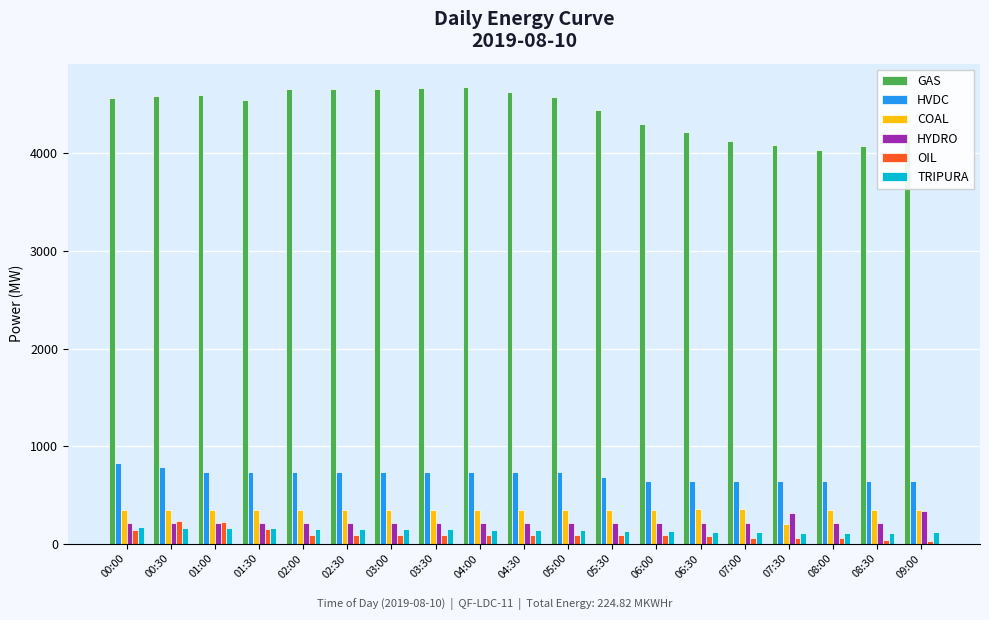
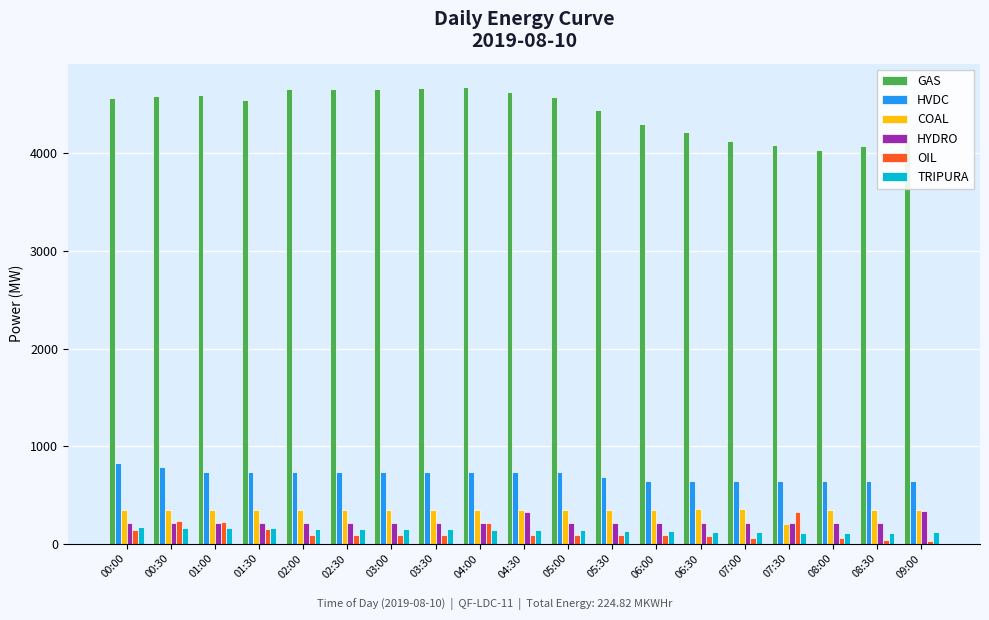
  {
    "GAS": {
      "00:00": 4600,
      "00:30": 4600,
      "01:00": 4600,
      "01:30": 4500,
      "02:00": 4700,
      "02:30": 4700,
      "03:00": 4700,
      "03:30": 4700,
      "04:00": 4700,
      "04:30": 4600,
      "05:00": 4600,
      "05:30": 4400,
      "06:00": 4300,
      "06:30": 4200,
      "07:00": 4100,
      "07:30": 4100,
      "08:00": 4000,
      "08:30": 4100
    },
    "COAL": {
      "00:00": 300,
      "00:30": 300,
      "01:00": 300,
      "01:30": 300,
      "02:00": 300,
      "02:30": 300,
      "03:00": 300,
      "03:30": 300,
      "04:00": 300,
      "04:30": 300,
      "05:00": 300,
      "05:30": 300,
      "06:00": 300,
      "06:30": 300,
      "07:00": 400,
      "07:30": 200,
      "08:00": 300,
      "08:30": 300,
      "09:00": 300
    },
    "HYDRO": {
      "00:00": 200,
      "00:30": 200,
      "01:00": 200,
      "01:30": 200,
      "02:00": 200,
      "02:30": 200,
      "03:00": 200,
      "03:30": 200,
      "04:00": 200,
-     "04:30": 200,
+     "04:30": 300,
      "05:00": 200,
      "05:30": 200,
      "06:00": 200,
      "06:30": 200,
      "07:00": 200,
-     "07:30": 300,
+     "07:30": 200,
      "08:00": 200,
      "08:30": 200,
      "09:00": 300
    },
    "OIL": {
      "00:00": 100,
      "00:30": 200,
      "01:00": 200,
      "01:30": 200,
      "02:00": 100,
      "02:30": 100,
      "03:00": 100,
      "03:30": 100,
-     "04:00": 100,
+     "04:00": 200,
      "04:30": 100,
      "05:00": 100,
      "05:30": 100,
      "06:00": 100,
      "06:30": 100,
      "07:00": 100,
-     "07:30": 100,
+     "07:30": 300,
      "08:00": 100,
      "08:30": 0
    }
  }
